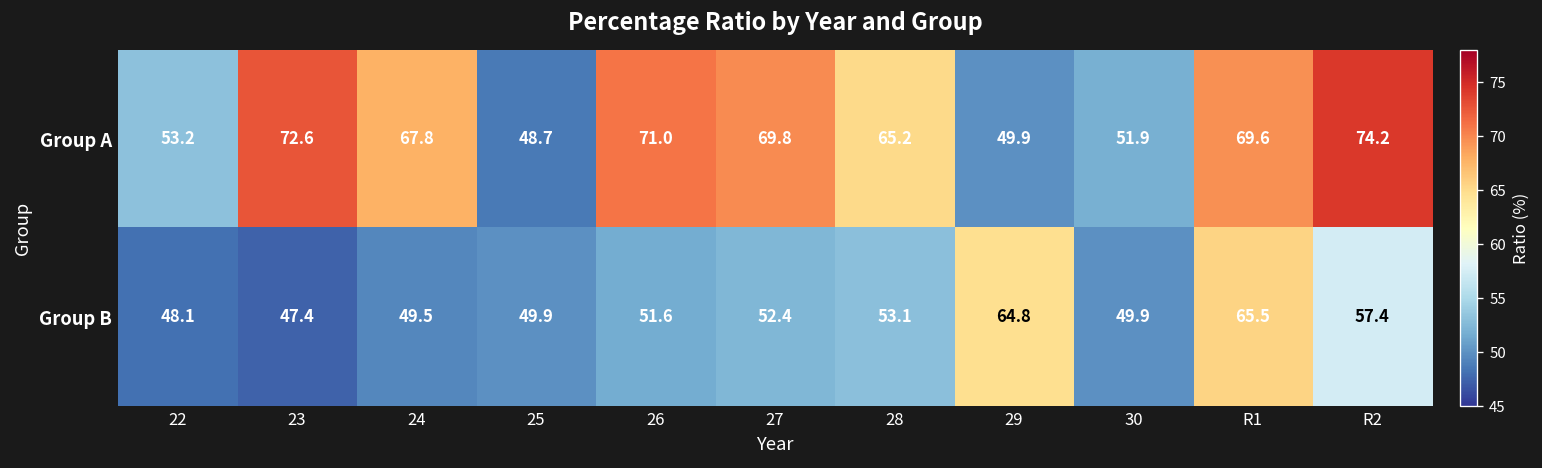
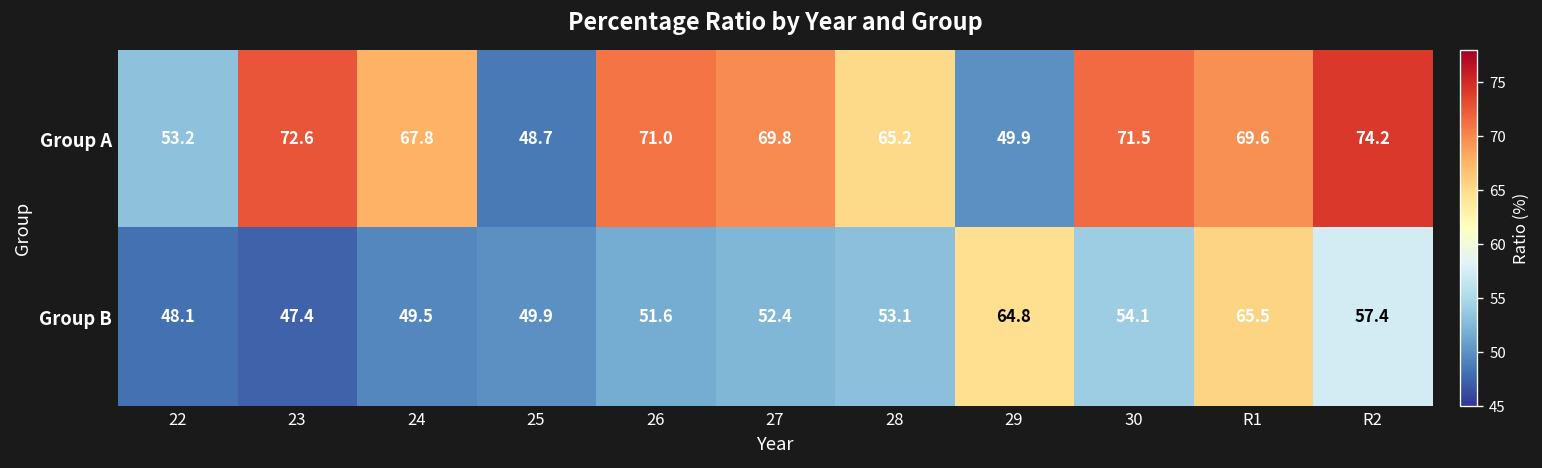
  {
    "Group A": {
      "22": 53.2,
      "23": 72.6,
      "24": 67.8,
      "25": 48.7,
      "26": 71.0,
      "27": 69.8,
      "28": 65.2,
      "29": 49.9,
-     "30": 51.9,
+     "30": 71.5,
      "R1": 69.6,
      "R2": 74.2
    },
    "Group B": {
      "22": 48.1,
      "23": 47.4,
      "24": 49.5,
      "25": 49.9,
      "26": 51.6,
      "27": 52.4,
      "28": 53.1,
      "29": 64.8,
-     "30": 49.9,
+     "30": 54.1,
      "R1": 65.5,
      "R2": 57.4
    }
  }
